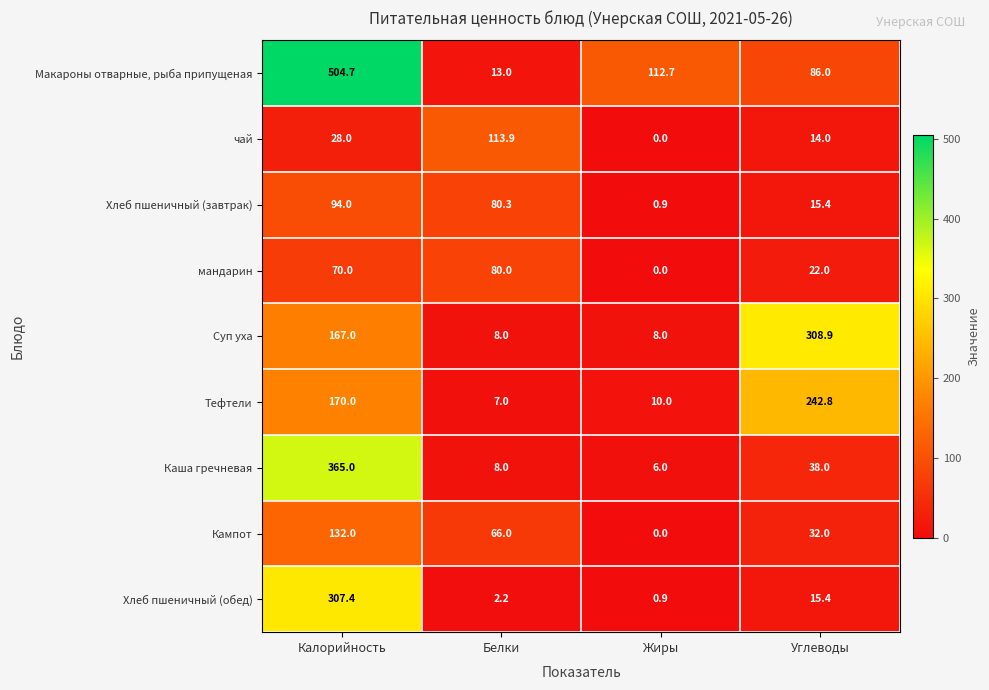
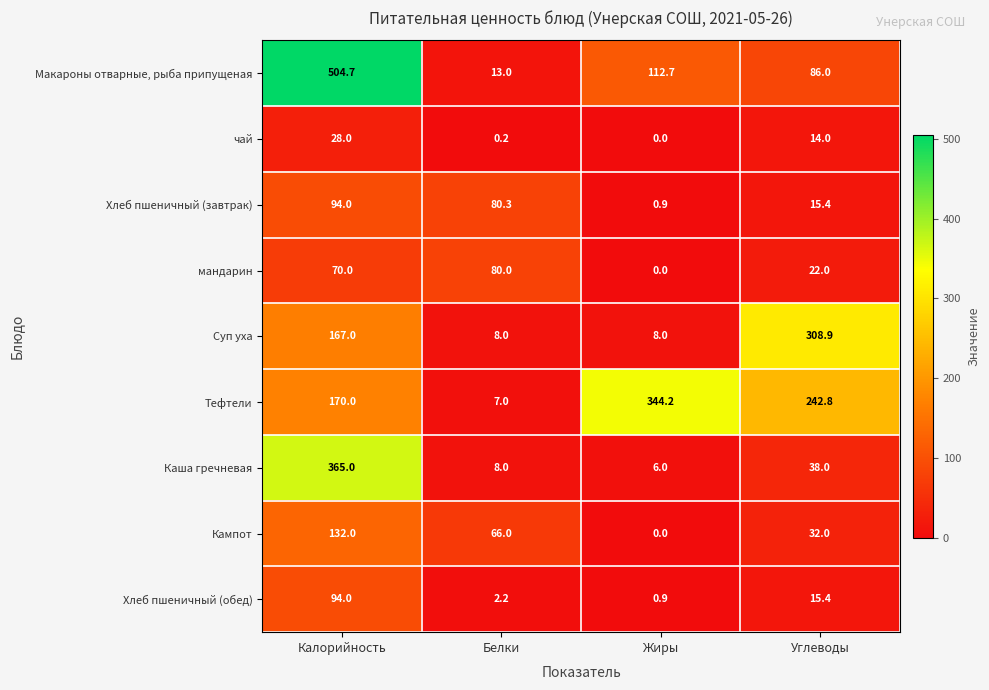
  {
    "Макароны отварные, рыба припущеная": {
      "Калорийность": 504.7,
      "Белки": 13.0,
      "Жиры": 112.7,
      "Углеводы": 86.0
    },
    "чай": {
      "Калорийность": 28.0,
-     "Белки": 113.9,
+     "Белки": 0.2,
      "Жиры": 0.0,
      "Углеводы": 14.0
    },
    "Хлеб пшеничный (завтрак)": {
      "Калорийность": 94.0,
      "Белки": 80.3,
      "Жиры": 0.9,
      "Углеводы": 15.4
    },
    "мандарин": {
      "Калорийность": 70.0,
      "Белки": 80.0,
      "Жиры": 0.0,
      "Углеводы": 22.0
    },
    "Суп уха": {
      "Калорийность": 167.0,
      "Белки": 8.0,
      "Жиры": 8.0,
      "Углеводы": 308.9
    },
    "Тефтели": {
      "Калорийность": 170.0,
      "Белки": 7.0,
-     "Жиры": 10.0,
+     "Жиры": 344.2,
      "Углеводы": 242.8
    },
    "Каша гречневая": {
      "Калорийность": 365.0,
      "Белки": 8.0,
      "Жиры": 6.0,
      "Углеводы": 38.0
    },
    "Кампот": {
      "Калорийность": 132.0,
      "Белки": 66.0,
      "Жиры": 0.0,
      "Углеводы": 32.0
    },
    "Хлеб пшеничный (обед)": {
-     "Калорийность": 307.4,
+     "Калорийность": 94.0,
      "Белки": 2.2,
      "Жиры": 0.9,
      "Углеводы": 15.4
    }
  }
